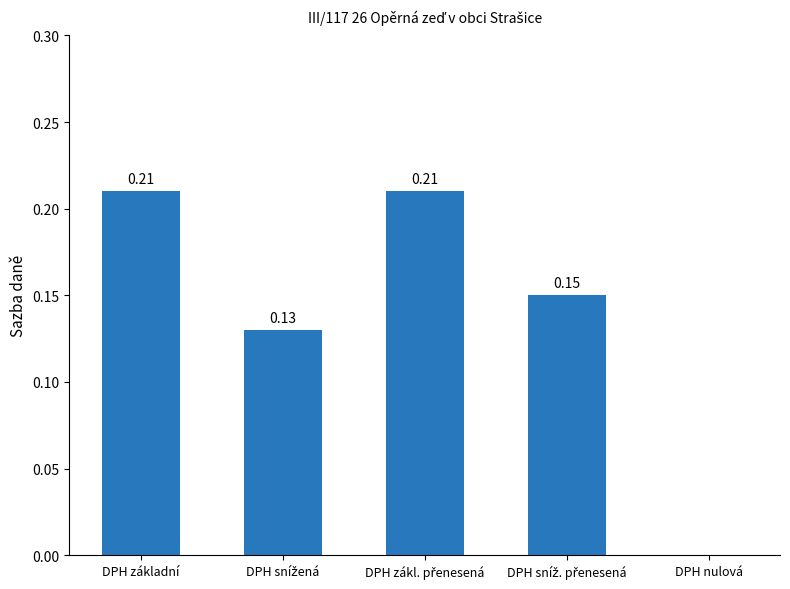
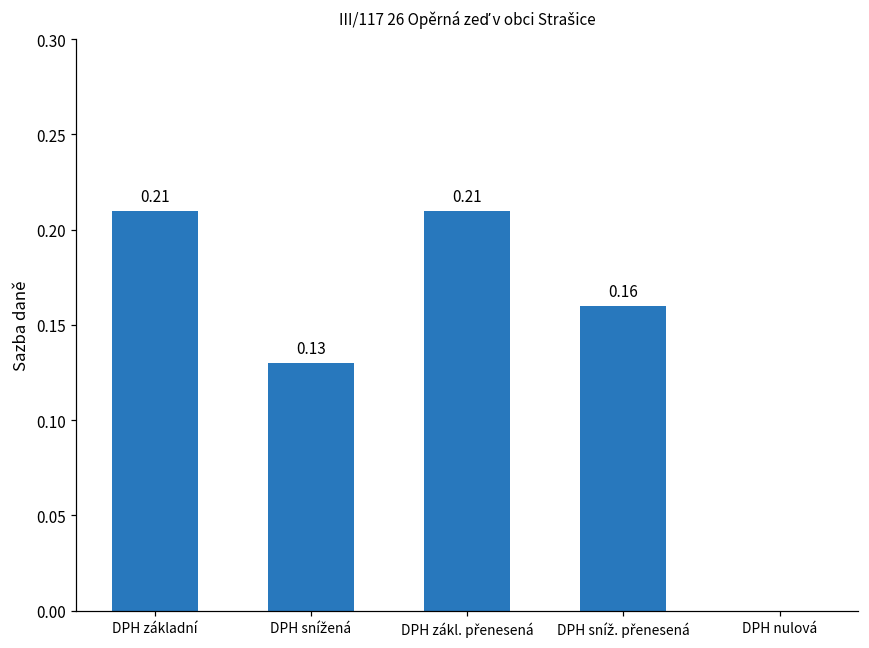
  {
    "DPH základní": 0.21,
    "DPH snížená": 0.13,
    "DPH zákl. přenesená": 0.21,
-   "DPH sníž. přenesená": 0.15
+   "DPH sníž. přenesená": 0.16
  }
